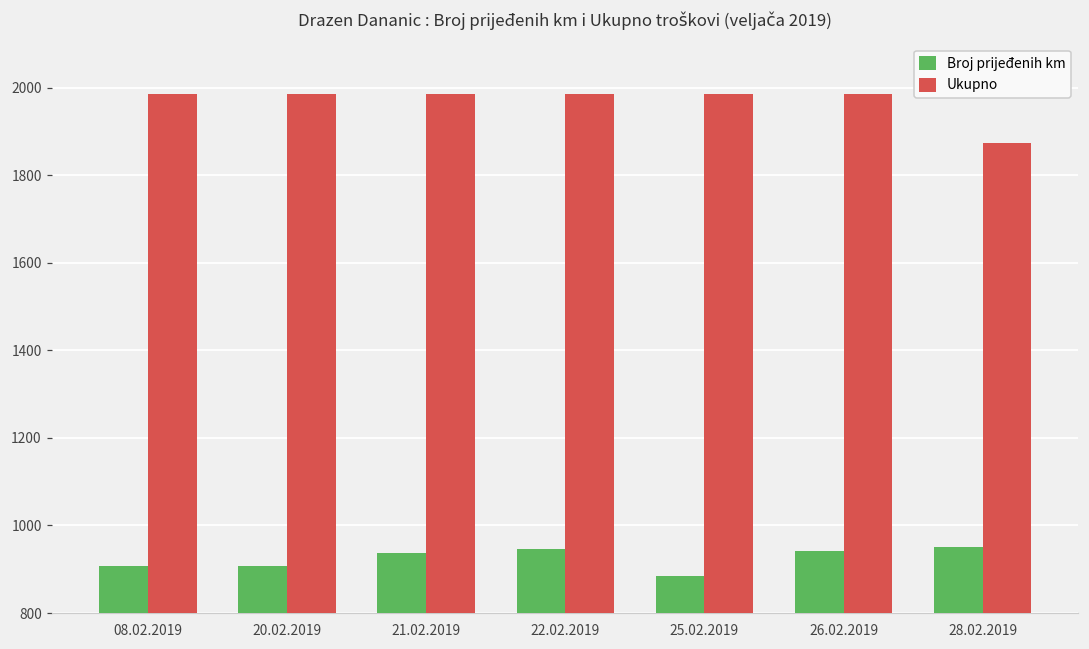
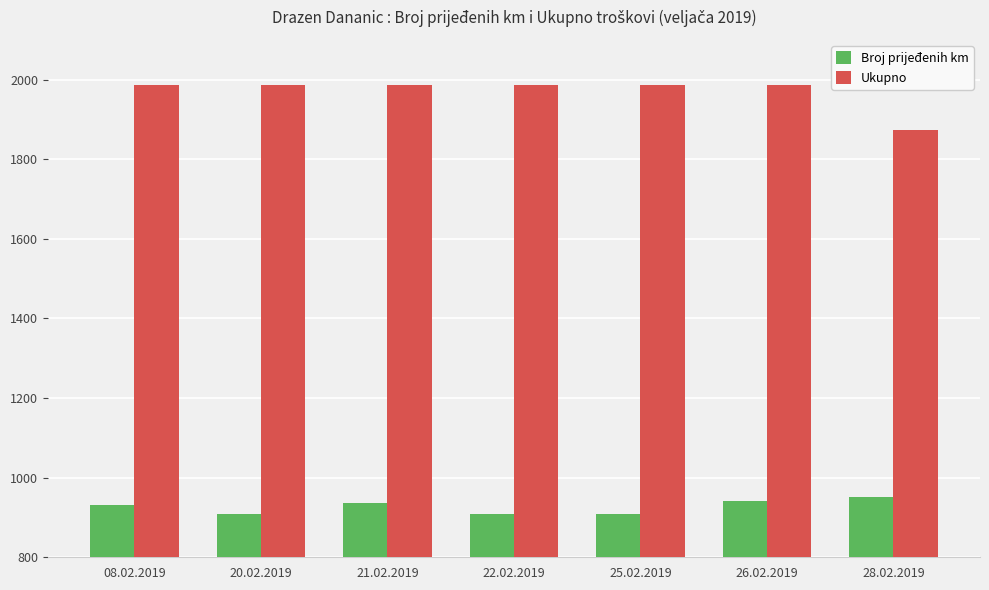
  {
    "Broj prijeđenih km": {
-     "08.02.2019": 910,
+     "08.02.2019": 930,
      "20.02.2019": 910,
      "21.02.2019": 940,
-     "22.02.2019": 950,
-     "25.02.2019": 890,
+     "22.02.2019": 910,
+     "25.02.2019": 910,
      "26.02.2019": 940,
      "28.02.2019": 950
    },
    "Ukupno": {
      "08.02.2019": 1990,
      "20.02.2019": 1990,
      "21.02.2019": 1990,
      "22.02.2019": 1990,
      "25.02.2019": 1990,
      "26.02.2019": 1990,
      "28.02.2019": 1870
    }
  }
